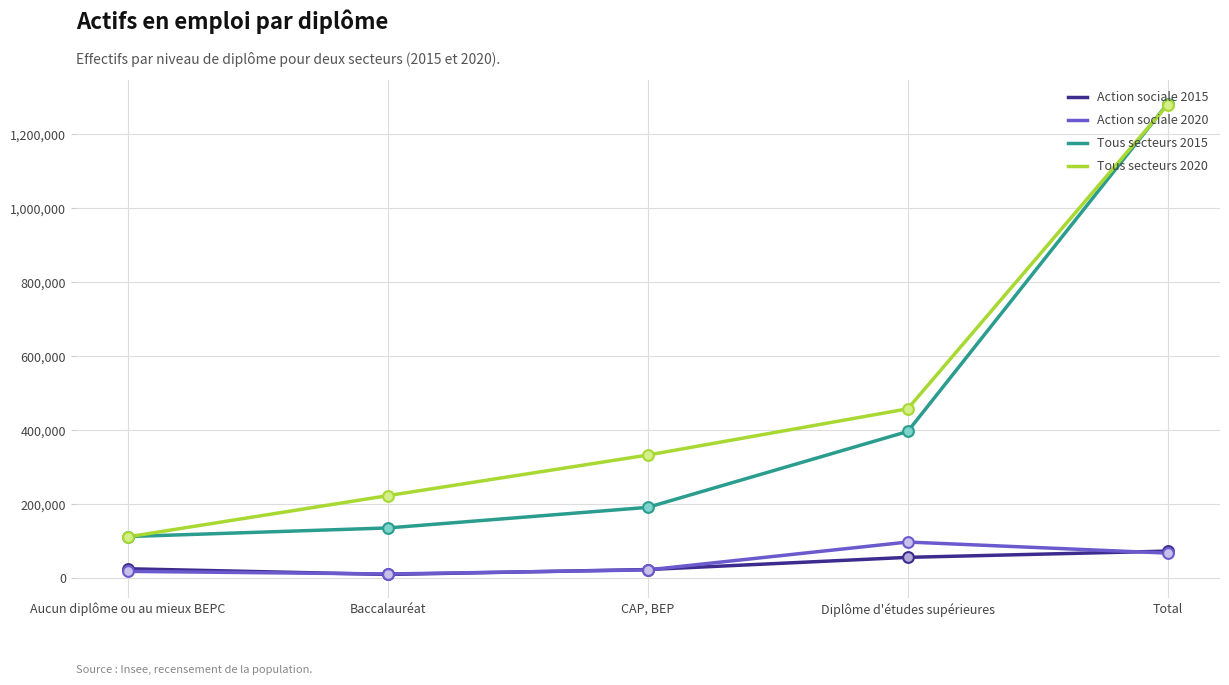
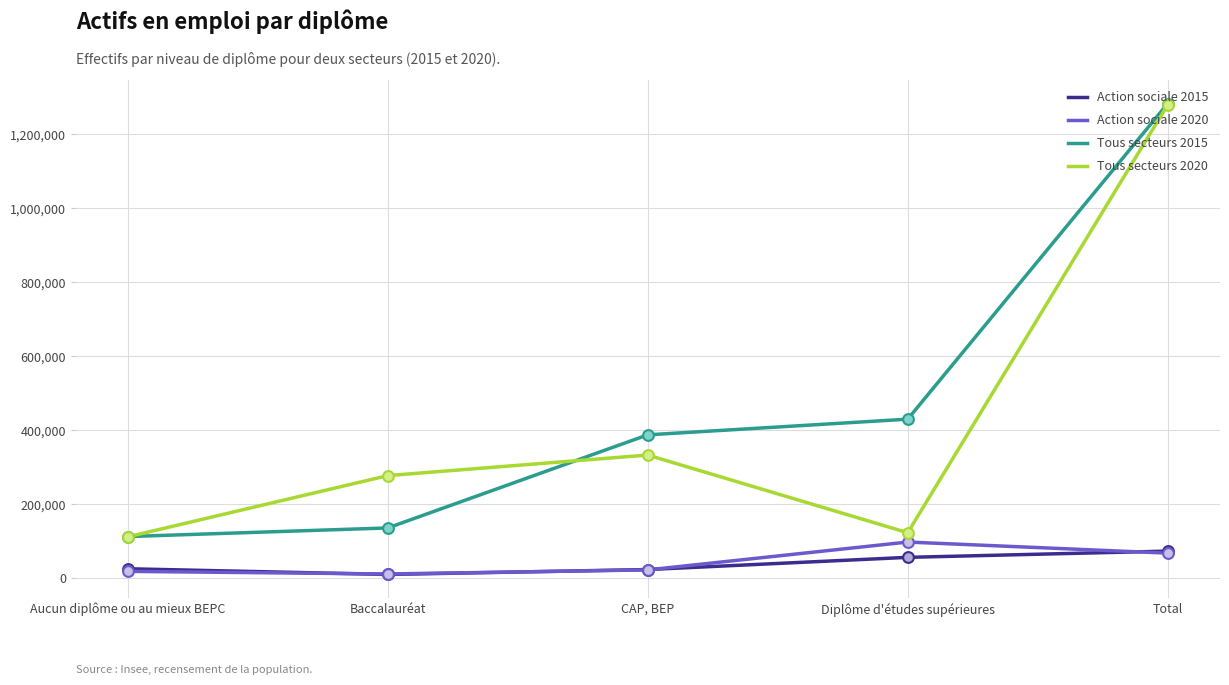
  {
    "Action sociale 2015": {
      "Aucun diplôme ou au mieux BEPC": "30,000",
      "Diplôme d'études supérieures": "60,000"
    },
    "Action sociale 2020": {
      "Aucun diplôme ou au mieux BEPC": "20,000",
      "Diplôme d'études supérieures": "100,000"
    },
    "Tous secteurs 2015": {
      "Baccalauréat": "140,000",
-     "CAP, BEP": "190,000",
-     "Diplôme d'études supérieures": "400,000"
+     "CAP, BEP": "390,000",
+     "Diplôme d'études supérieures": "430,000"
    },
    "Tous secteurs 2020": {
-     "Baccalauréat": "220,000",
+     "Baccalauréat": "280,000",
      "CAP, BEP": "330,000",
-     "Diplôme d'études supérieures": "460,000"
+     "Diplôme d'études supérieures": "120,000"
    }
  }
